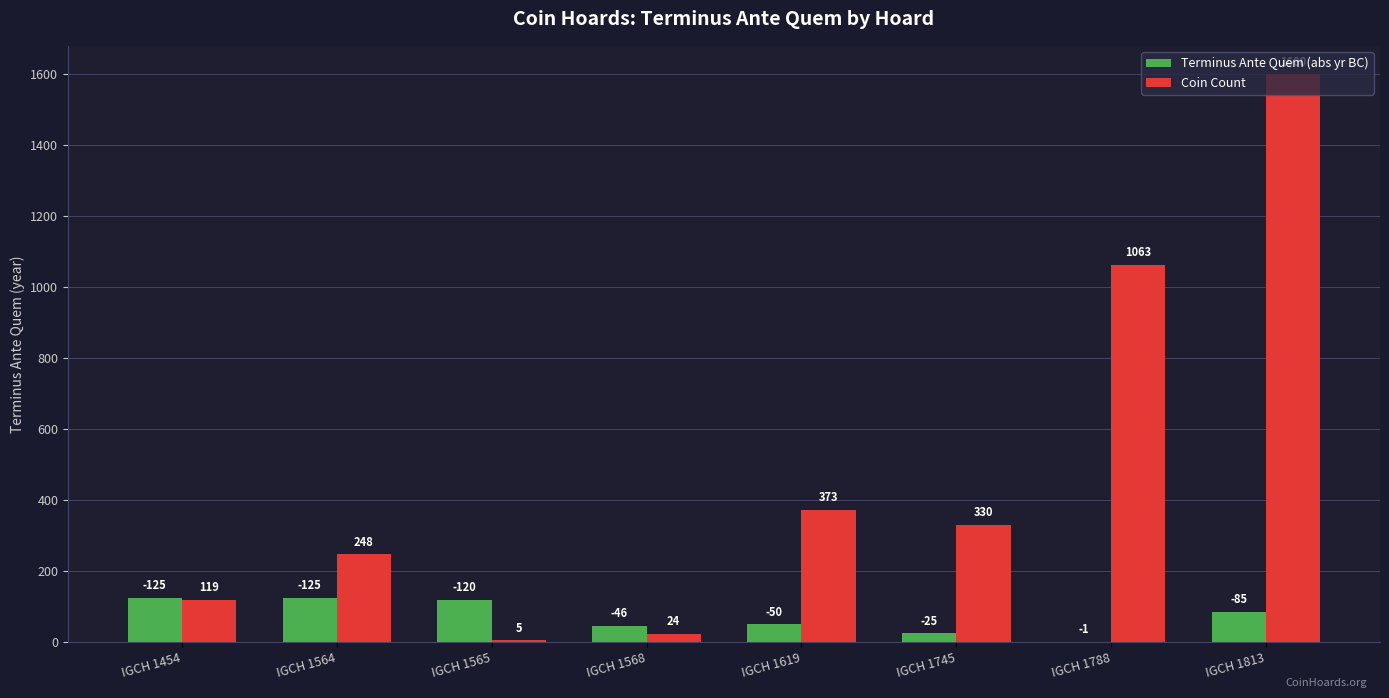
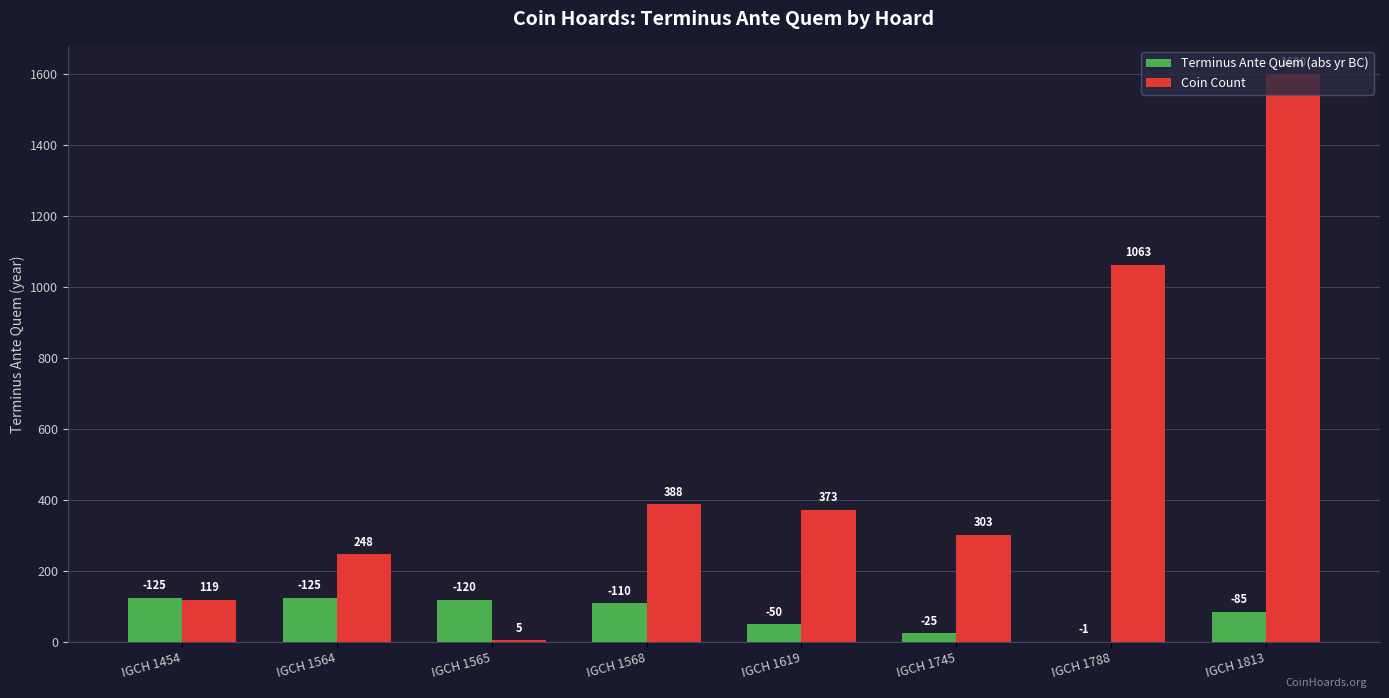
  {
    "Terminus Ante Quem (abs yr BC)": {
-     "IGCH 1568": -46
+     "IGCH 1568": -110
    },
    "Coin Count": {
      "IGCH 1454": 119,
      "IGCH 1564": 248,
      "IGCH 1565": 5,
-     "IGCH 1568": 24,
+     "IGCH 1568": 388,
      "IGCH 1619": 373,
-     "IGCH 1745": 330,
+     "IGCH 1745": 303,
      "IGCH 1788": 1063
    }
  }
